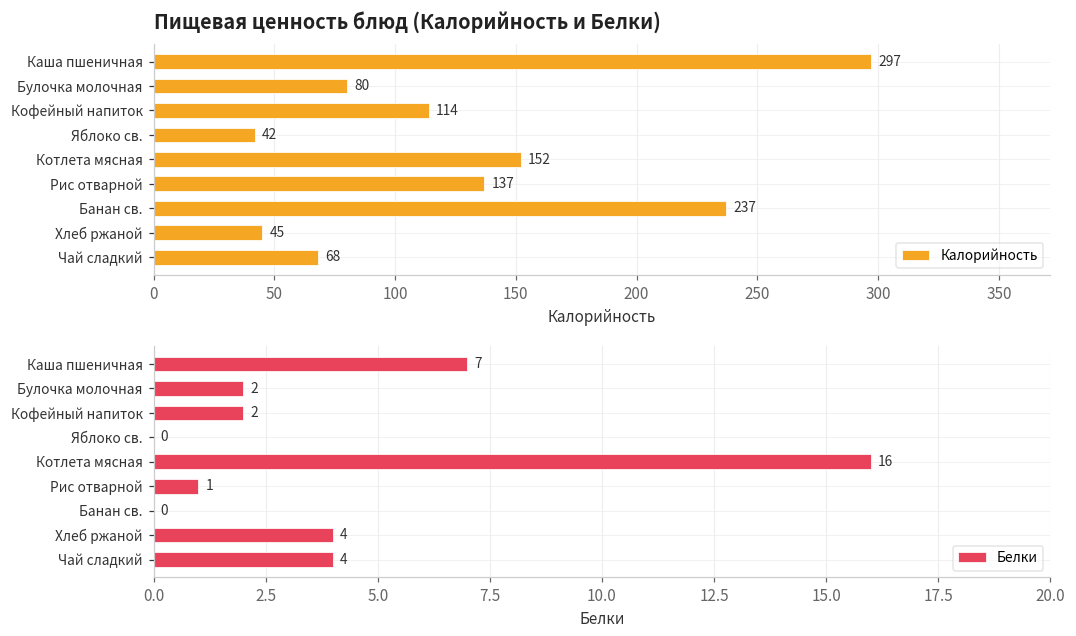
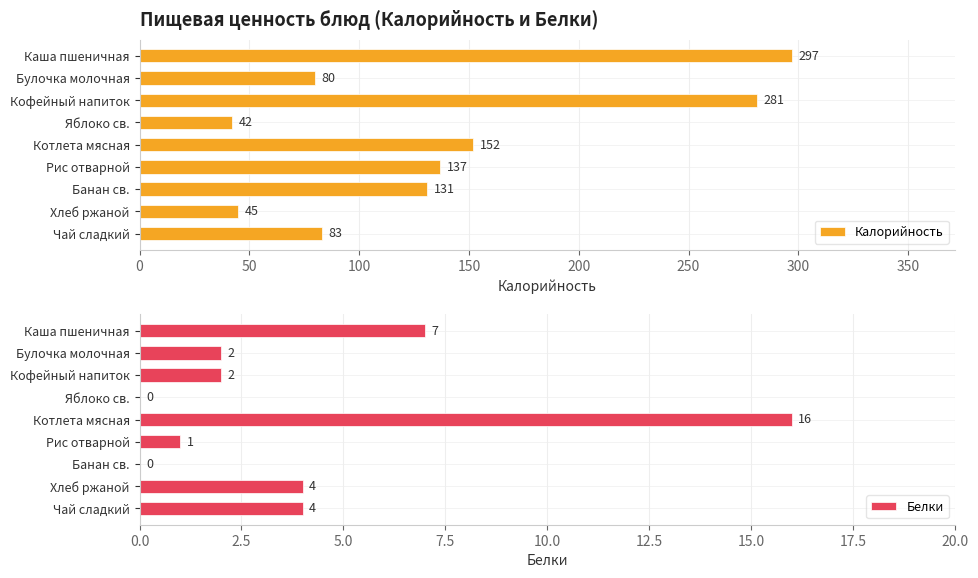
  {
    "Пищевая ценность блюд (Калорийность и Белки)": {
      "Каша пшеничная": 297,
      "Булочка молочная": 80,
-     "Кофейный напиток": 114,
+     "Кофейный напиток": 281,
      "Яблоко св.": 42,
      "Котлета мясная": 152,
      "Рис отварной": 137,
-     "Банан св.": 237,
+     "Банан св.": 131,
      "Хлеб ржаной": 45,
-     "Чай сладкий": 68
+     "Чай сладкий": 83
    }
  }
